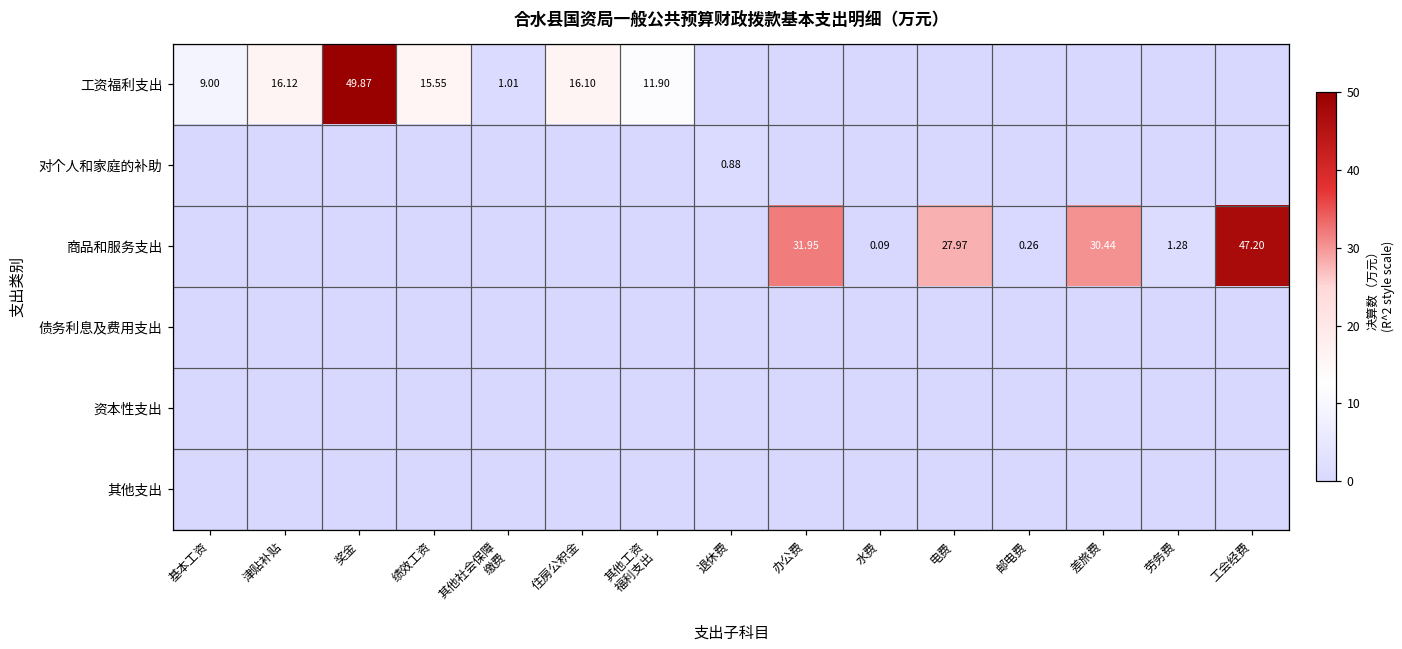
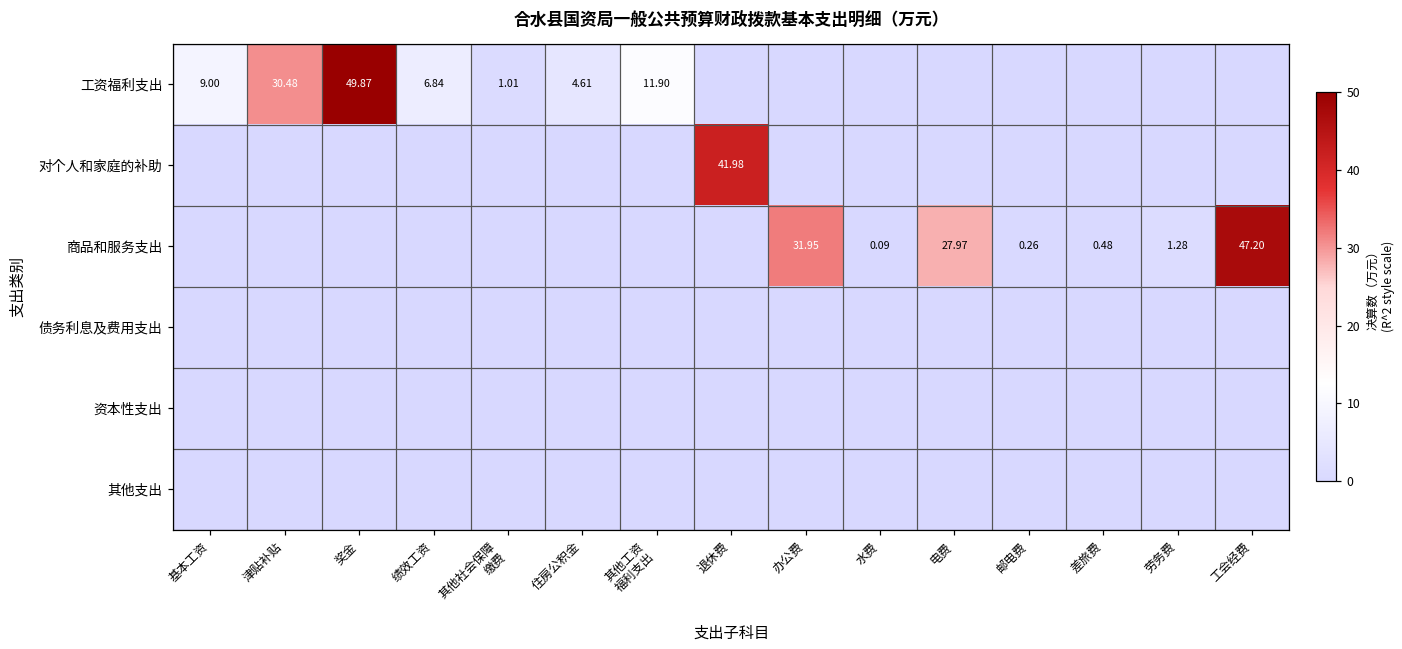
  {
    "工资福利支出": {
      "基本工资": 9.00,
-     "津贴补贴": 16.12,
+     "津贴补贴": 30.48,
      "奖金": 49.87,
-     "绩效工资": 15.55,
+     "绩效工资": 6.84,
      "其他社会保障 缴费": 1.01,
-     "住房公积金": 16.10,
+     "住房公积金": 4.61,
      "其他工资 福利支出": 11.90
    },
    "对个人和家庭的补助": {
-     "退休费": 0.88
+     "退休费": 41.98
    },
    "商品和服务支出": {
      "办公费": 31.95,
      "水费": 0.09,
      "电费": 27.97,
      "邮电费": 0.26,
-     "差旅费": 30.44,
+     "差旅费": 0.48,
      "劳务费": 1.28,
      "工会经费": 47.20
    }
  }
